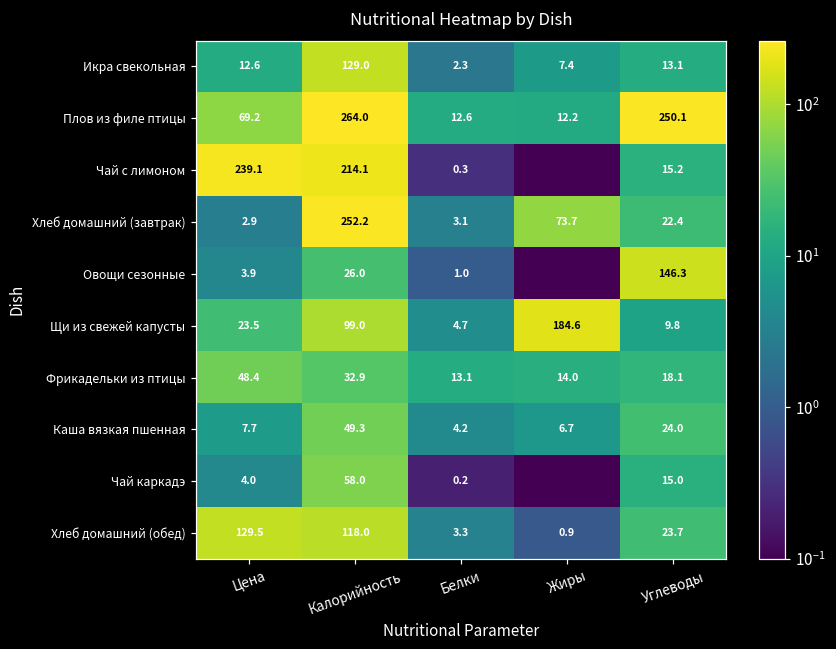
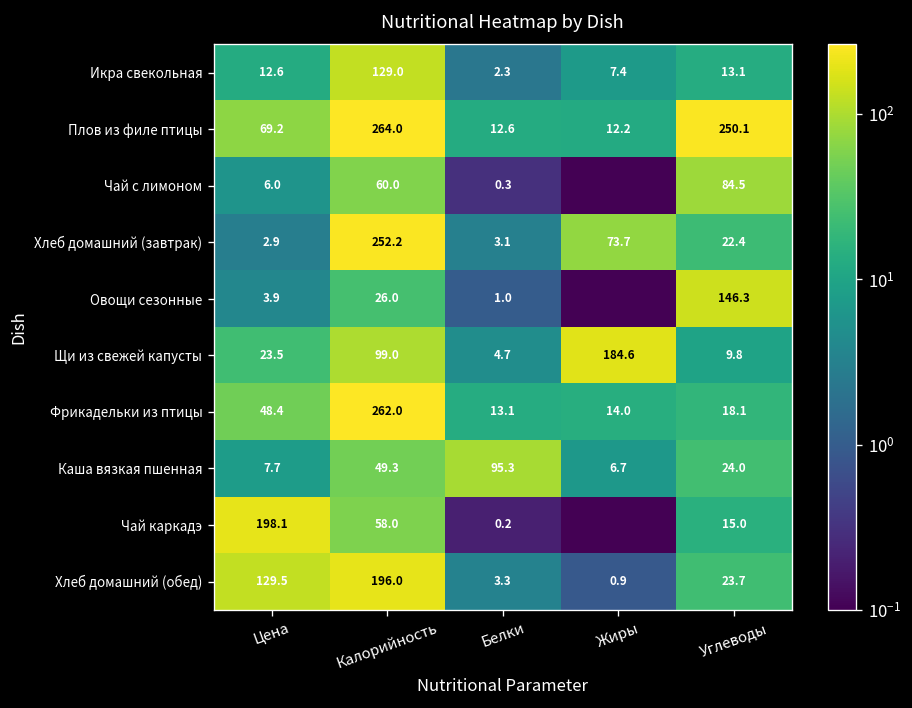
  {
    "Икра свекольная": {
      "Цена": 12.6,
      "Калорийность": 129.0,
      "Белки": 2.3,
      "Жиры": 7.4,
      "Углеводы": 13.1
    },
    "Плов из филе птицы": {
      "Цена": 69.2,
      "Калорийность": 264.0,
      "Белки": 12.6,
      "Жиры": 12.2,
      "Углеводы": 250.1
    },
    "Чай с лимоном": {
-     "Цена": 239.1,
-     "Калорийность": 214.1,
+     "Цена": 6.0,
+     "Калорийность": 60.0,
      "Белки": 0.3,
-     "Углеводы": 15.2
+     "Углеводы": 84.5
    },
    "Хлеб домашний (завтрак)": {
      "Цена": 2.9,
      "Калорийность": 252.2,
      "Белки": 3.1,
      "Жиры": 73.7,
      "Углеводы": 22.4
    },
    "Овощи сезонные": {
      "Цена": 3.9,
      "Калорийность": 26.0,
      "Белки": 1.0,
      "Углеводы": 146.3
    },
    "Щи из свежей капусты": {
      "Цена": 23.5,
      "Калорийность": 99.0,
      "Белки": 4.7,
      "Жиры": 184.6,
      "Углеводы": 9.8
    },
    "Фрикадельки из птицы": {
      "Цена": 48.4,
-     "Калорийность": 32.9,
+     "Калорийность": 262.0,
      "Белки": 13.1,
      "Жиры": 14.0,
      "Углеводы": 18.1
    },
    "Каша вязкая пшенная": {
      "Цена": 7.7,
      "Калорийность": 49.3,
-     "Белки": 4.2,
+     "Белки": 95.3,
      "Жиры": 6.7,
      "Углеводы": 24.0
    },
    "Чай каркадэ": {
-     "Цена": 4.0,
+     "Цена": 198.1,
      "Калорийность": 58.0,
      "Белки": 0.2,
      "Углеводы": 15.0
    },
    "Хлеб домашний (обед)": {
      "Цена": 129.5,
-     "Калорийность": 118.0,
+     "Калорийность": 196.0,
      "Белки": 3.3,
      "Жиры": 0.9,
      "Углеводы": 23.7
    }
  }
